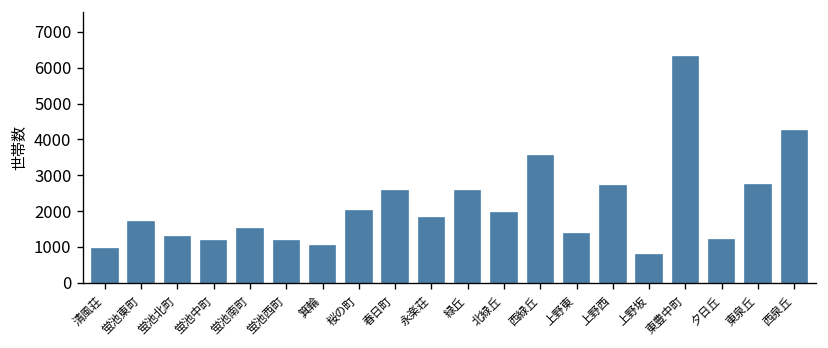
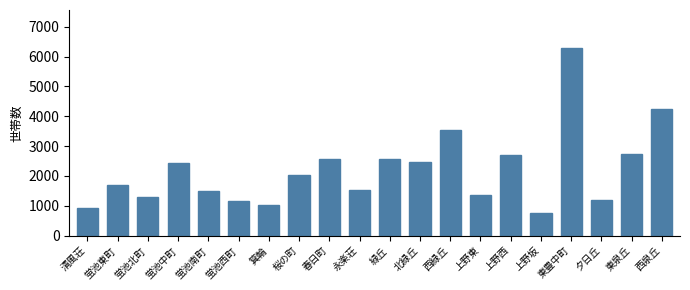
  {
    "清風荘": 900,
    "蛍池東町": 1700,
    "蛍池北町": 1300,
-   "蛍池中町": 1200,
+   "蛍池中町": 2400,
    "蛍池南町": 1500,
    "蛍池西町": 1200,
    "箕輪": 1000,
    "桜の町": 2000,
    "春日町": 2600,
-   "永楽荘": 1800,
+   "永楽荘": 1500,
    "緑丘": 2600,
-   "北緑丘": 2000,
+   "北緑丘": 2500,
    "西緑丘": 3500,
    "上野東": 1400,
    "上野西": 2700,
    "上野坂": 800,
    "東豊中町": 6300,
    "夕日丘": 1200,
    "東泉丘": 2700,
    "西泉丘": 4200
  }
